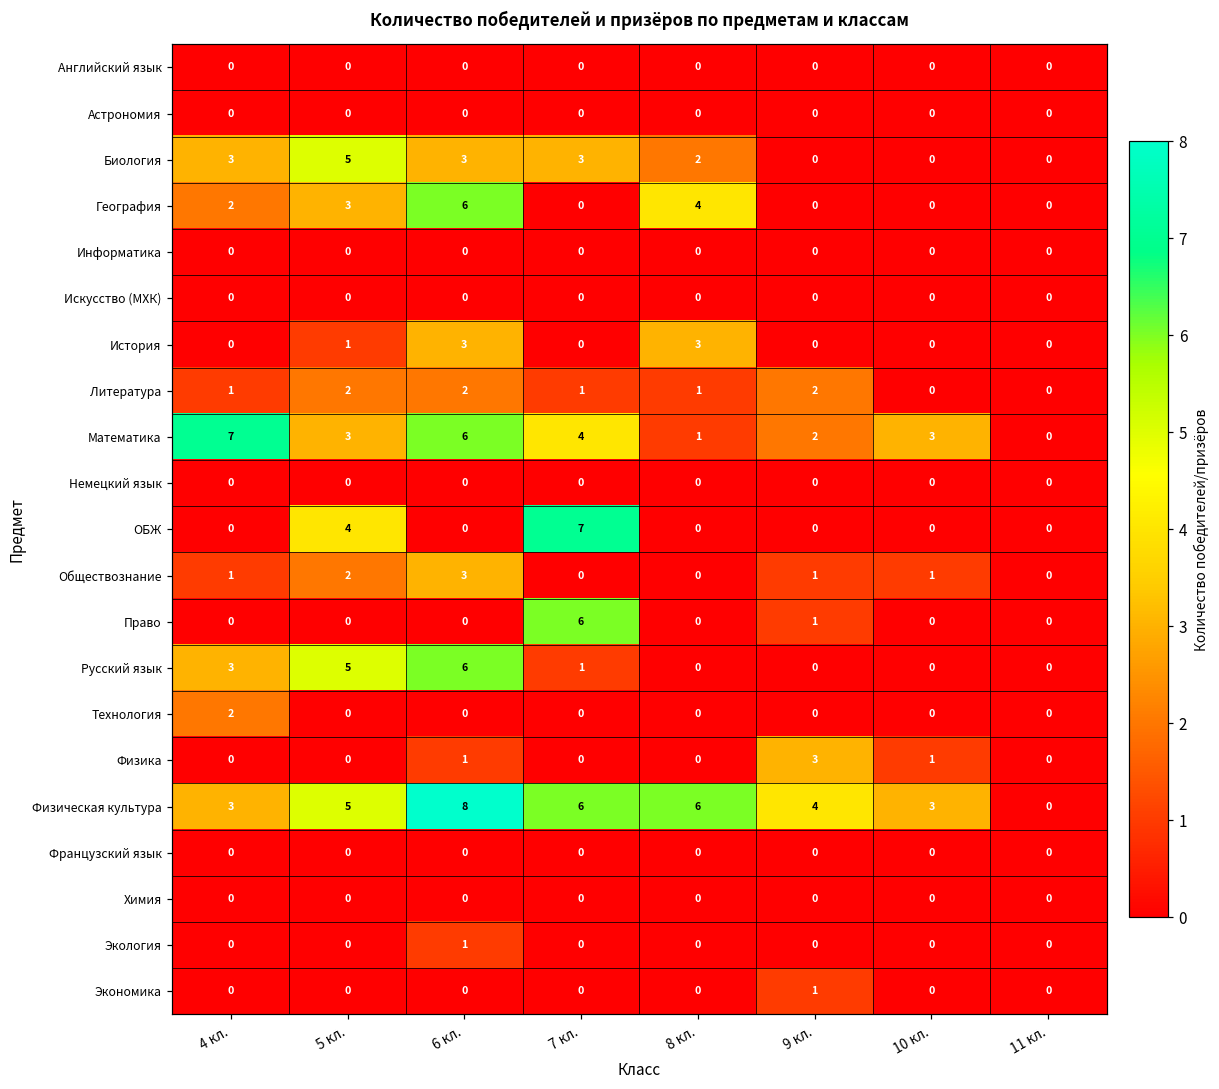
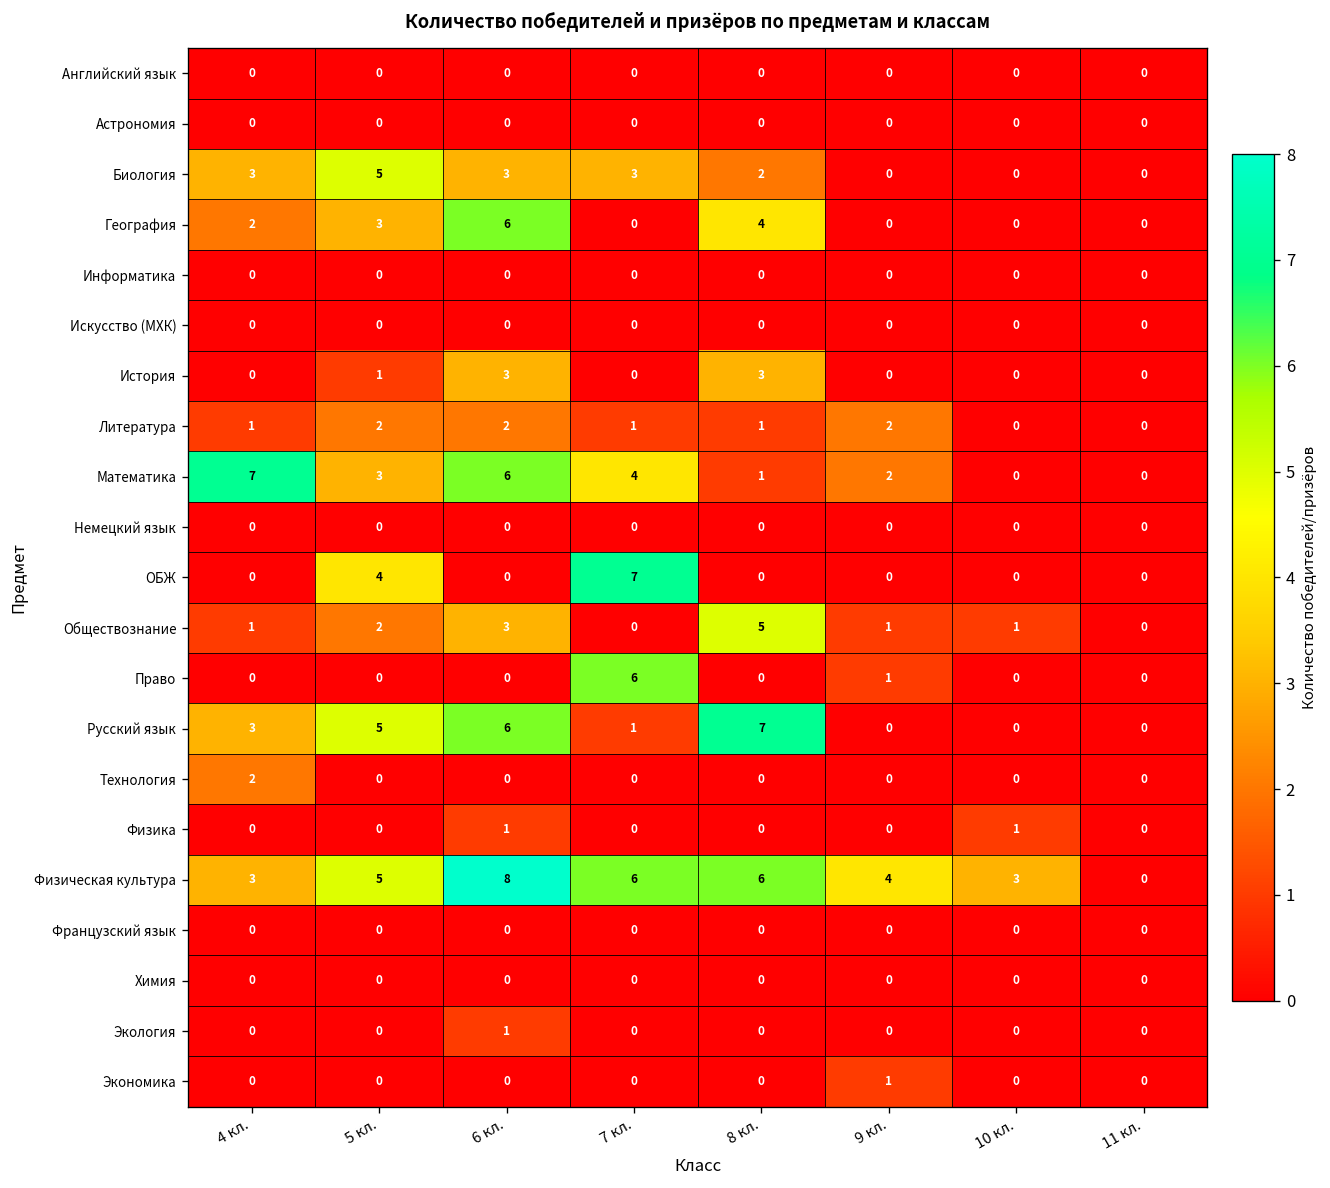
  {
    "Английский язык": {
      "4 кл.": 0,
      "5 кл.": 0,
      "6 кл.": 0,
      "7 кл.": 0,
      "8 кл.": 0,
      "9 кл.": 0,
      "10 кл.": 0,
      "11 кл.": 0
    },
    "Астрономия": {
      "4 кл.": 0,
      "5 кл.": 0,
      "6 кл.": 0,
      "7 кл.": 0,
      "8 кл.": 0,
      "9 кл.": 0,
      "10 кл.": 0,
      "11 кл.": 0
    },
    "Биология": {
      "4 кл.": 3,
      "5 кл.": 5,
      "6 кл.": 3,
      "7 кл.": 3,
      "8 кл.": 2,
      "9 кл.": 0,
      "10 кл.": 0,
      "11 кл.": 0
    },
    "География": {
      "4 кл.": 2,
      "5 кл.": 3,
      "6 кл.": 6,
      "7 кл.": 0,
      "8 кл.": 4,
      "9 кл.": 0,
      "10 кл.": 0,
      "11 кл.": 0
    },
    "Информатика": {
      "4 кл.": 0,
      "5 кл.": 0,
      "6 кл.": 0,
      "7 кл.": 0,
      "8 кл.": 0,
      "9 кл.": 0,
      "10 кл.": 0,
      "11 кл.": 0
    },
    "Искусство (МХК)": {
      "4 кл.": 0,
      "5 кл.": 0,
      "6 кл.": 0,
      "7 кл.": 0,
      "8 кл.": 0,
      "9 кл.": 0,
      "10 кл.": 0,
      "11 кл.": 0
    },
    "История": {
      "4 кл.": 0,
      "5 кл.": 1,
      "6 кл.": 3,
      "7 кл.": 0,
      "8 кл.": 3,
      "9 кл.": 0,
      "10 кл.": 0,
      "11 кл.": 0
    },
    "Литература": {
      "4 кл.": 1,
      "5 кл.": 2,
      "6 кл.": 2,
      "7 кл.": 1,
      "8 кл.": 1,
      "9 кл.": 2,
      "10 кл.": 0,
      "11 кл.": 0
    },
    "Математика": {
      "4 кл.": 7,
      "5 кл.": 3,
      "6 кл.": 6,
      "7 кл.": 4,
      "8 кл.": 1,
      "9 кл.": 2,
-     "10 кл.": 3,
+     "10 кл.": 0,
      "11 кл.": 0
    },
    "Немецкий язык": {
      "4 кл.": 0,
      "5 кл.": 0,
      "6 кл.": 0,
      "7 кл.": 0,
      "8 кл.": 0,
      "9 кл.": 0,
      "10 кл.": 0,
      "11 кл.": 0
    },
    "ОБЖ": {
      "4 кл.": 0,
      "5 кл.": 4,
      "6 кл.": 0,
      "7 кл.": 7,
      "8 кл.": 0,
      "9 кл.": 0,
      "10 кл.": 0,
      "11 кл.": 0
    },
    "Обществознание": {
      "4 кл.": 1,
      "5 кл.": 2,
      "6 кл.": 3,
      "7 кл.": 0,
-     "8 кл.": 0,
+     "8 кл.": 5,
      "9 кл.": 1,
      "10 кл.": 1,
      "11 кл.": 0
    },
    "Право": {
      "4 кл.": 0,
      "5 кл.": 0,
      "6 кл.": 0,
      "7 кл.": 6,
      "8 кл.": 0,
      "9 кл.": 1,
      "10 кл.": 0,
      "11 кл.": 0
    },
    "Русский язык": {
      "4 кл.": 3,
      "5 кл.": 5,
      "6 кл.": 6,
      "7 кл.": 1,
-     "8 кл.": 0,
+     "8 кл.": 7,
      "9 кл.": 0,
      "10 кл.": 0,
      "11 кл.": 0
    },
    "Технология": {
      "4 кл.": 2,
      "5 кл.": 0,
      "6 кл.": 0,
      "7 кл.": 0,
      "8 кл.": 0,
      "9 кл.": 0,
      "10 кл.": 0,
      "11 кл.": 0
    },
    "Физика": {
      "4 кл.": 0,
      "5 кл.": 0,
      "6 кл.": 1,
      "7 кл.": 0,
      "8 кл.": 0,
-     "9 кл.": 3,
+     "9 кл.": 0,
      "10 кл.": 1,
      "11 кл.": 0
    },
    "Физическая культура": {
      "4 кл.": 3,
      "5 кл.": 5,
      "6 кл.": 8,
      "7 кл.": 6,
      "8 кл.": 6,
      "9 кл.": 4,
      "10 кл.": 3,
      "11 кл.": 0
    },
    "Французский язык": {
      "4 кл.": 0,
      "5 кл.": 0,
      "6 кл.": 0,
      "7 кл.": 0,
      "8 кл.": 0,
      "9 кл.": 0,
      "10 кл.": 0,
      "11 кл.": 0
    },
    "Химия": {
      "4 кл.": 0,
      "5 кл.": 0,
      "6 кл.": 0,
      "7 кл.": 0,
      "8 кл.": 0,
      "9 кл.": 0,
      "10 кл.": 0,
      "11 кл.": 0
    },
    "Экология": {
      "4 кл.": 0,
      "5 кл.": 0,
      "6 кл.": 1,
      "7 кл.": 0,
      "8 кл.": 0,
      "9 кл.": 0,
      "10 кл.": 0,
      "11 кл.": 0
    },
    "Экономика": {
      "4 кл.": 0,
      "5 кл.": 0,
      "6 кл.": 0,
      "7 кл.": 0,
      "8 кл.": 0,
      "9 кл.": 1,
      "10 кл.": 0,
      "11 кл.": 0
    }
  }
